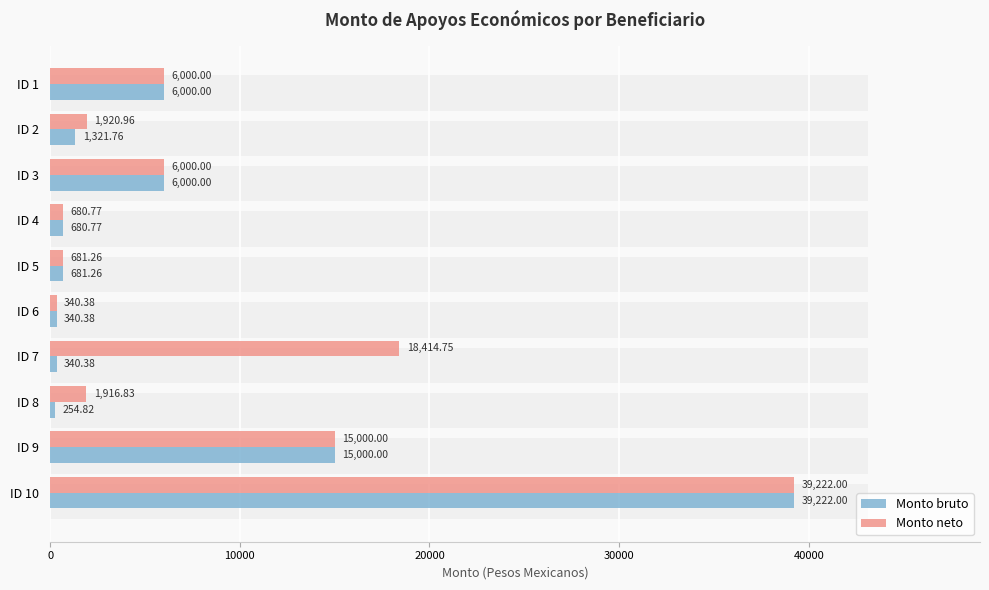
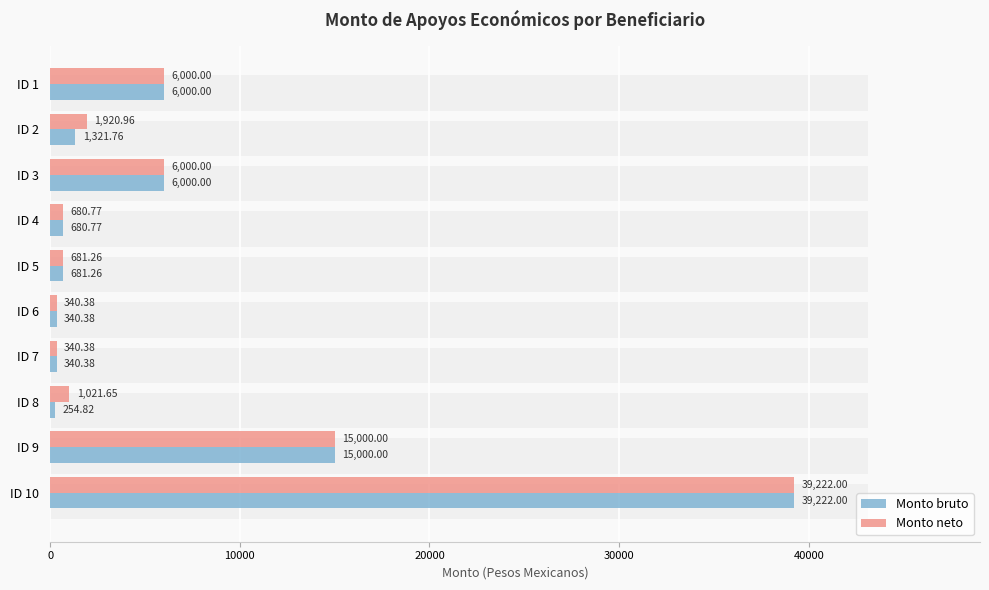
  {
    "Monto neto": {
      "ID 1": "6,000.00",
      "ID 2": "1,920.96",
      "ID 3": "6,000.00",
      "ID 4": "680.77",
      "ID 5": "681.26",
      "ID 6": "340.38",
-     "ID 7": "18,414.75",
-     "ID 8": "1,916.83",
+     "ID 7": "340.38",
+     "ID 8": "1,021.65",
      "ID 9": "15,000.00",
      "ID 10": "39,222.00"
    }
  }
